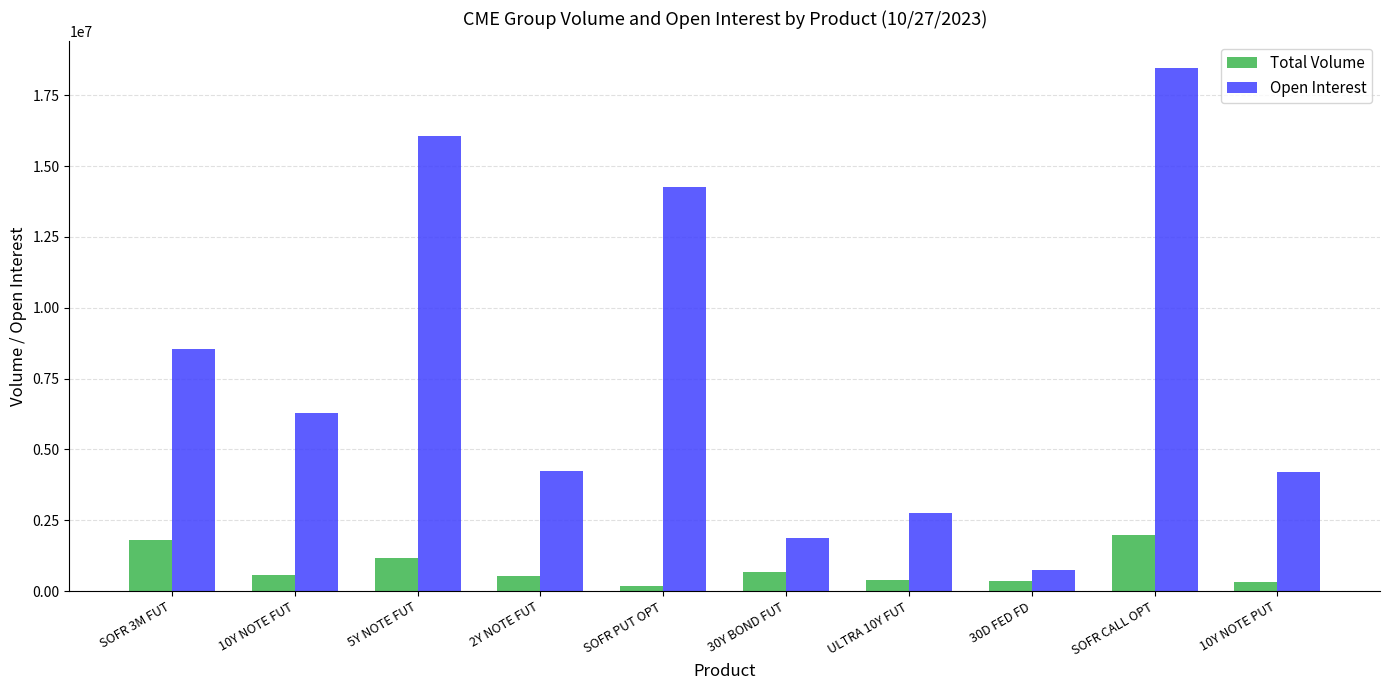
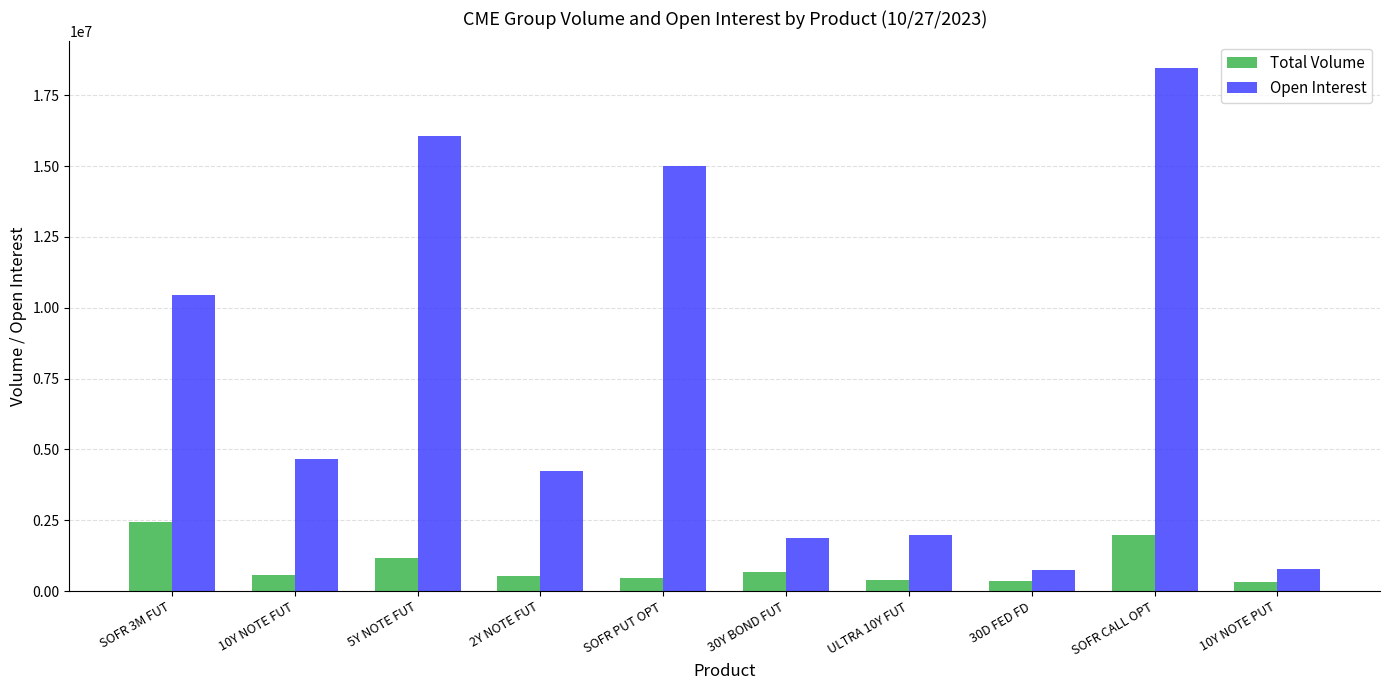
  {
    "Total Volume": {
-     "SOFR 3M FUT": 1800000,
+     "SOFR 3M FUT": 2500000,
      "10Y NOTE FUT": 600000,
      "5Y NOTE FUT": 1200000,
      "2Y NOTE FUT": 500000,
-     "SOFR PUT OPT": 200000,
+     "SOFR PUT OPT": 500000,
      "30Y BOND FUT": 700000,
      "ULTRA 10Y FUT": 400000,
      "30D FED FD": 300000,
      "SOFR CALL OPT": 2000000,
      "10Y NOTE PUT": 300000
    },
    "Open Interest": {
-     "SOFR 3M FUT": 8600000,
-     "10Y NOTE FUT": 6300000,
+     "SOFR 3M FUT": 10400000,
+     "10Y NOTE FUT": 4700000,
      "5Y NOTE FUT": 16100000,
      "2Y NOTE FUT": 4200000,
-     "SOFR PUT OPT": 14300000,
+     "SOFR PUT OPT": 15000000,
      "30Y BOND FUT": 1900000,
-     "ULTRA 10Y FUT": 2800000,
+     "ULTRA 10Y FUT": 2000000,
      "30D FED FD": 700000,
      "SOFR CALL OPT": 18500000,
-     "10Y NOTE PUT": 4200000
+     "10Y NOTE PUT": 800000
    }
  }
